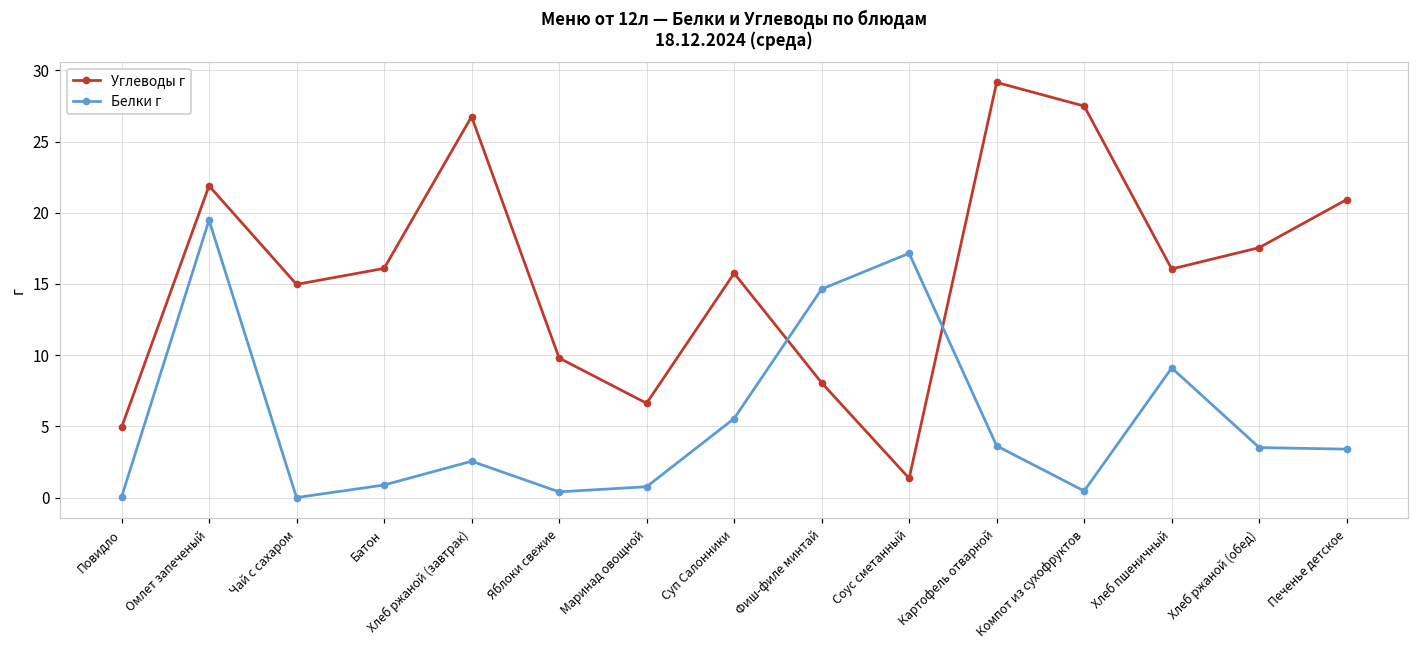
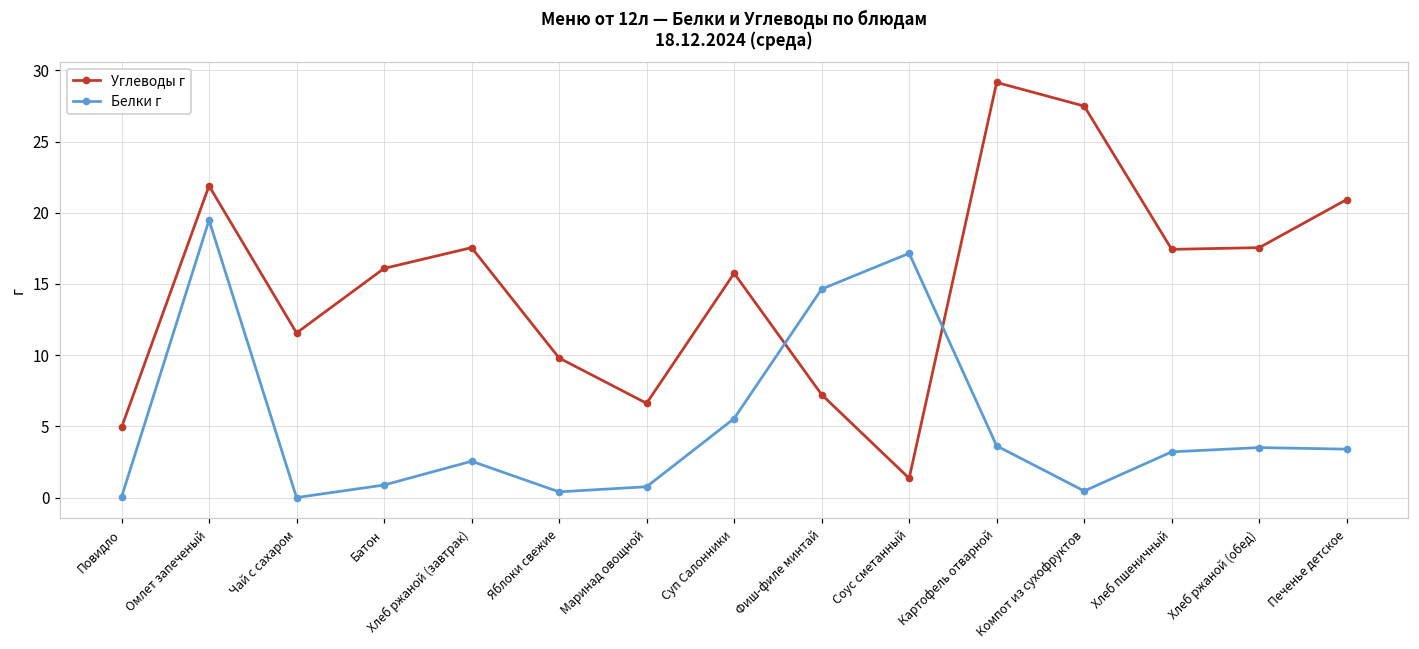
  {
    "Углеводы г": {
      "Повидло": 4.9,
      "Омлет запеченый": 21.9,
-     "Чай с сахаром": 15.0,
+     "Чай с сахаром": 11.6,
      "Батон": 16.1,
-     "Хлеб ржаной (завтрак)": 26.8,
+     "Хлеб ржаной (завтрак)": 17.6,
      "Яблоки свежие": 9.8,
      "Маринад овощной": 6.6,
      "Суп Салонники": 15.8,
-     "Фиш-филе минтай": 8.1,
+     "Фиш-филе минтай": 7.2,
      "Соус сметанный": 1.4,
      "Картофель отварной": 29.2,
      "Компот из сухофруктов": 27.5,
-     "Хлеб пшеничный": 16.1,
+     "Хлеб пшеничный": 17.4,
      "Хлеб ржаной (обед)": 17.6,
      "Печенье детское": 20.9
    },
    "Белки г": {
      "Повидло": 0.0,
      "Омлет запеченый": 19.5,
      "Чай с сахаром": 0.0,
      "Батон": 0.9,
      "Хлеб ржаной (завтрак)": 2.6,
      "Яблоки свежие": 0.4,
      "Маринад овощной": 0.8,
      "Суп Салонники": 5.6,
      "Фиш-филе минтай": 14.6,
      "Соус сметанный": 17.2,
      "Картофель отварной": 3.6,
      "Компот из сухофруктов": 0.5,
-     "Хлеб пшеничный": 9.1,
+     "Хлеб пшеничный": 3.2,
      "Хлеб ржаной (обед)": 3.5,
      "Печенье детское": 3.4
    }
  }
